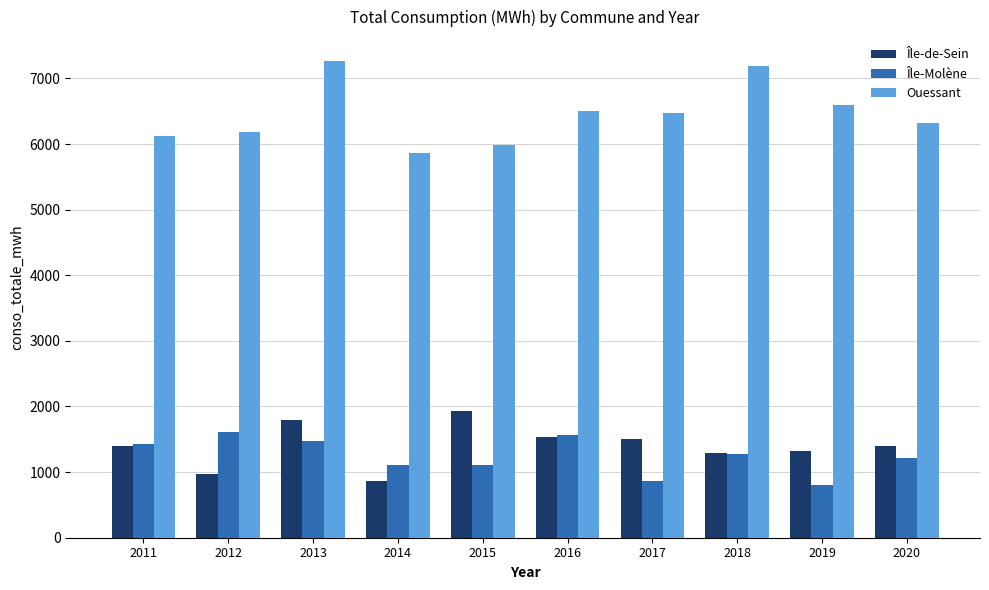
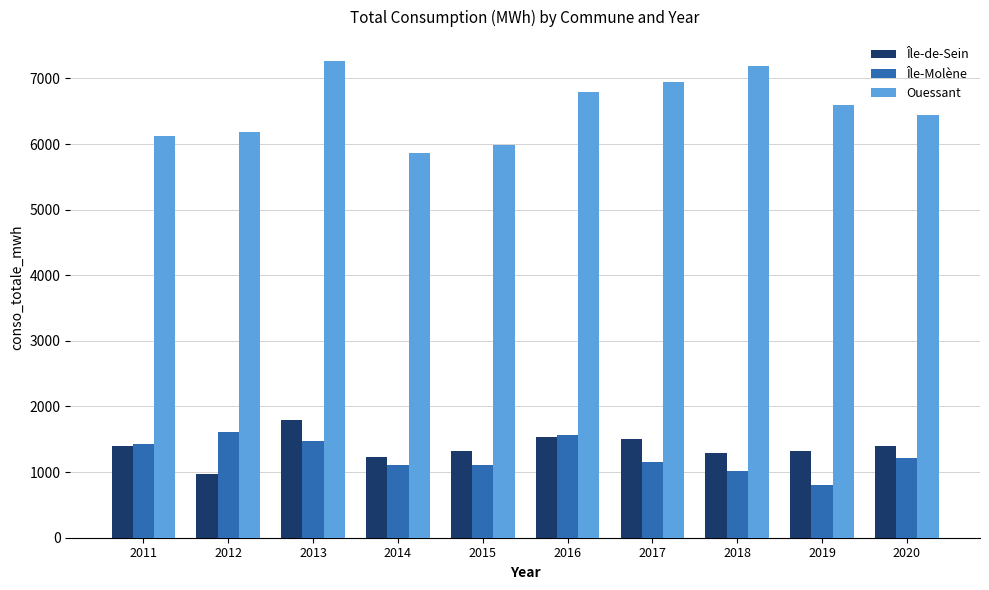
  {
    "Île-de-Sein": {
      "2011": 1400,
      "2012": 1000,
      "2013": 1800,
-     "2014": 900,
-     "2015": 1900,
+     "2014": 1200,
+     "2015": 1300,
      "2016": 1500,
      "2017": 1500,
      "2018": 1300,
      "2019": 1300,
      "2020": 1400
    },
    "Île-Molène": {
      "2011": 1400,
      "2012": 1600,
      "2013": 1500,
      "2014": 1100,
      "2015": 1100,
      "2016": 1600,
-     "2017": 900,
-     "2018": 1300,
+     "2017": 1200,
+     "2018": 1000,
      "2019": 800,
      "2020": 1200
    },
    "Ouessant": {
      "2011": 6100,
      "2012": 6200,
      "2013": 7300,
      "2014": 5900,
      "2015": 6000,
-     "2016": 6500,
-     "2017": 6500,
+     "2016": 6800,
+     "2017": 6900,
      "2018": 7200,
      "2019": 6600,
-     "2020": 6300
+     "2020": 6400
    }
  }
